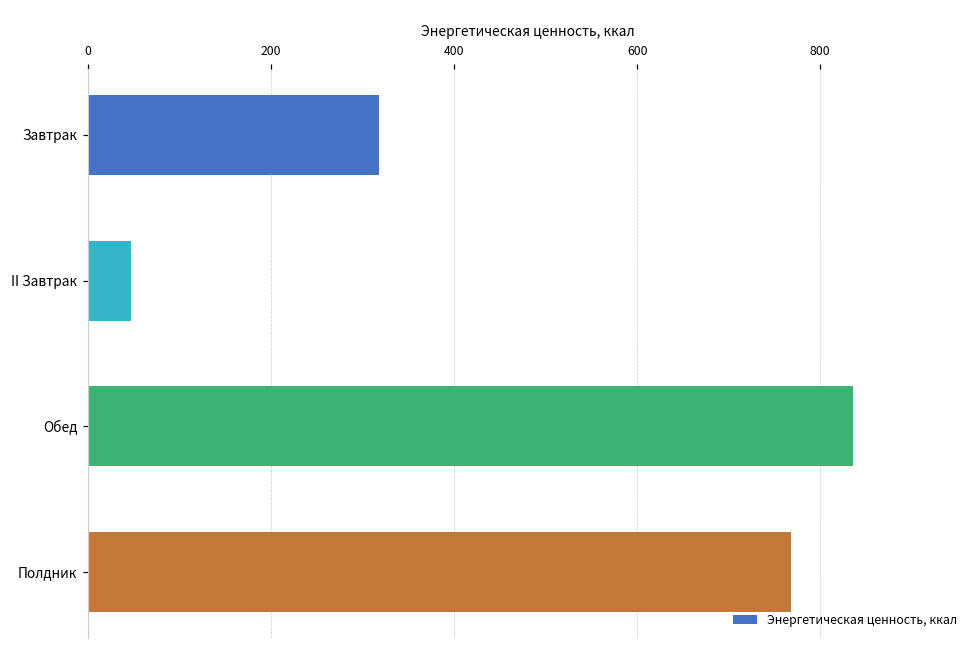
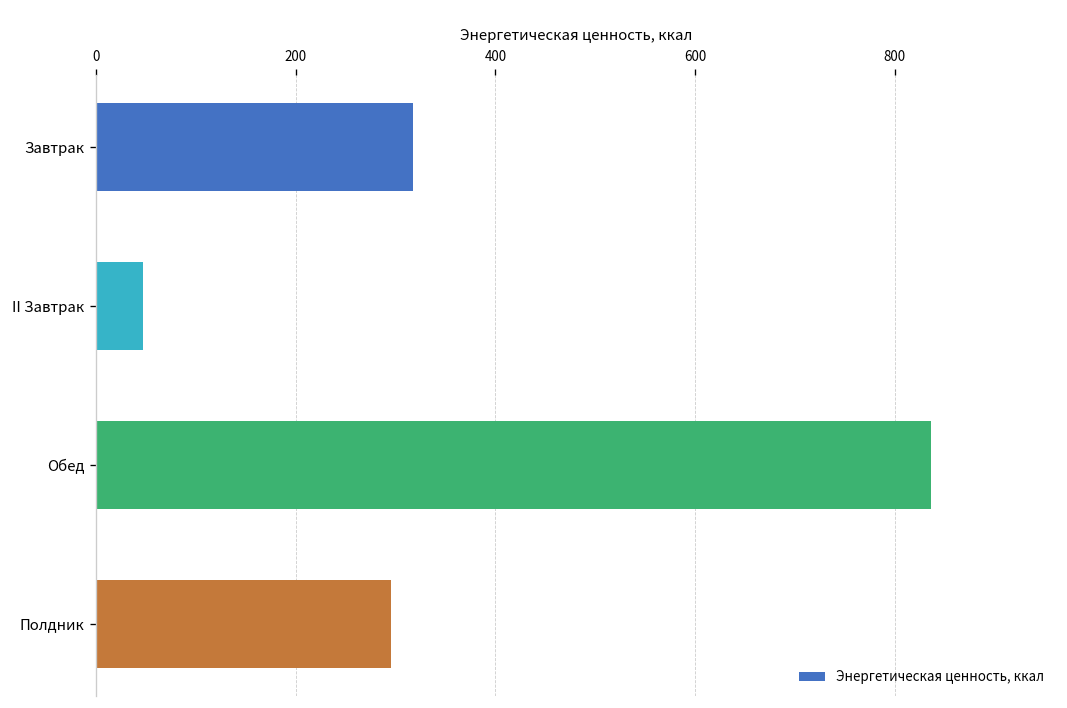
  {
    "Завтрак": 320,
    "II Завтрак": 50,
    "Обед": 840,
-   "Полдник": 770
+   "Полдник": 300
  }
